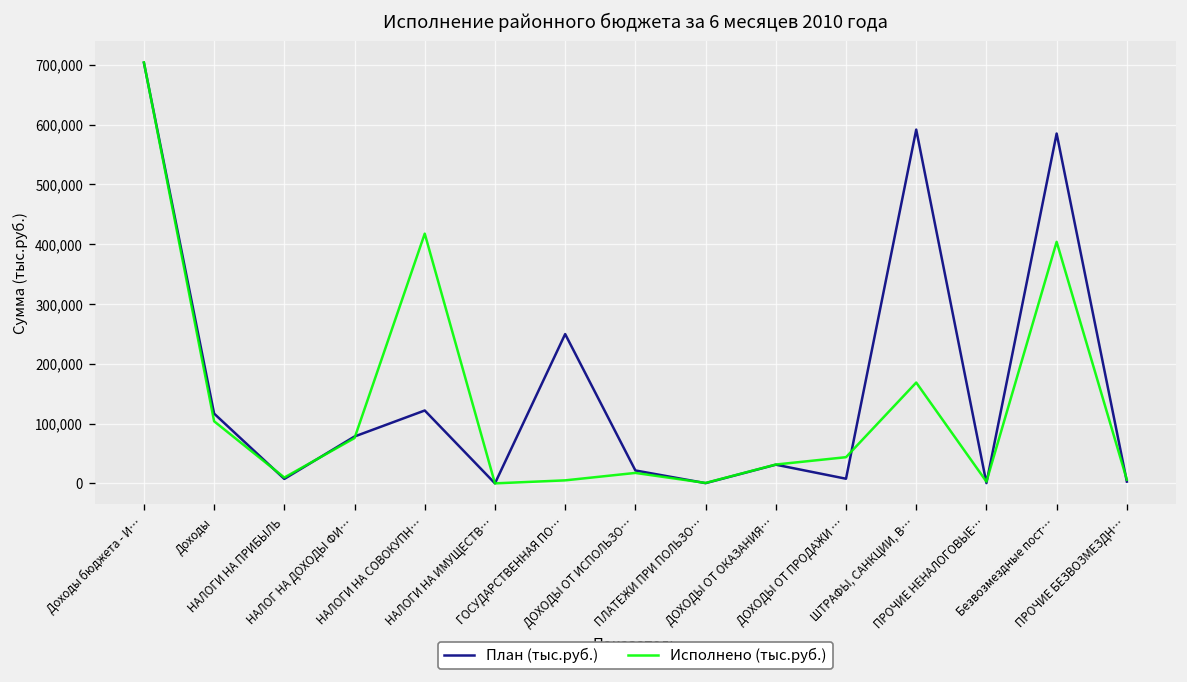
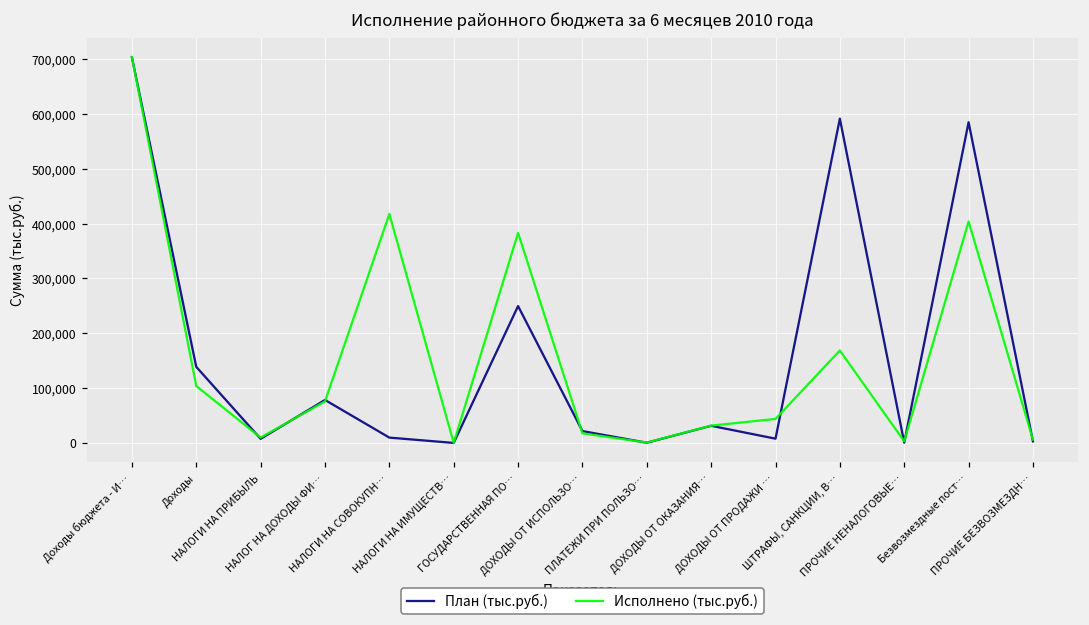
  {
    "План (тыс.руб.)": {
-     "Доходы": "120,000",
-     "НАЛОГИ НА СОВОКУПН…": "120,000",
+     "Доходы": "140,000",
+     "НАЛОГИ НА СОВОКУПН…": "10,000",
      "ГОСУДАРСТВЕННАЯ ПО…": "250,000",
      "ДОХОДЫ ОТ ПРОДАЖИ …": "10,000",
      "ШТРАФЫ, САНКЦИИ, В…": "590,000",
      "Безвозмездные пост…": "590,000"
    },
    "Исполнено (тыс.руб.)": {
      "Доходы": "100,000",
      "НАЛОГИ НА СОВОКУПН…": "420,000",
-     "ГОСУДАРСТВЕННАЯ ПО…": "10,000",
+     "ГОСУДАРСТВЕННАЯ ПО…": "380,000",
      "ДОХОДЫ ОТ ПРОДАЖИ …": "40,000",
      "ШТРАФЫ, САНКЦИИ, В…": "170,000",
      "Безвозмездные пост…": "400,000"
    }
  }
